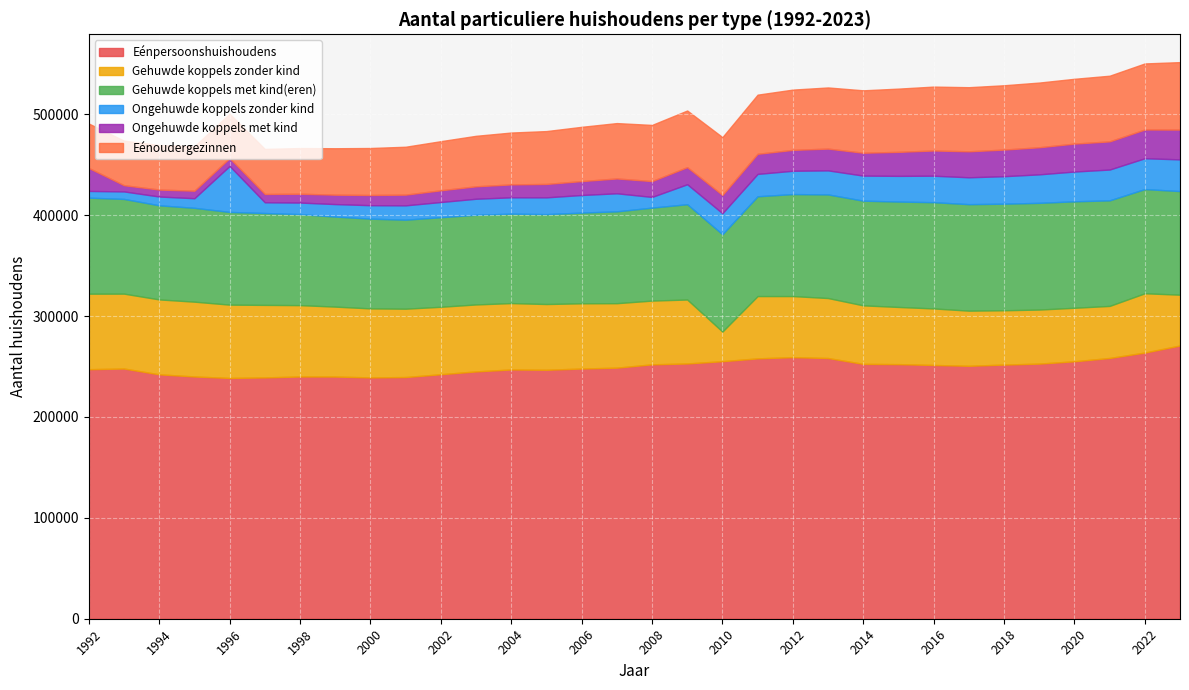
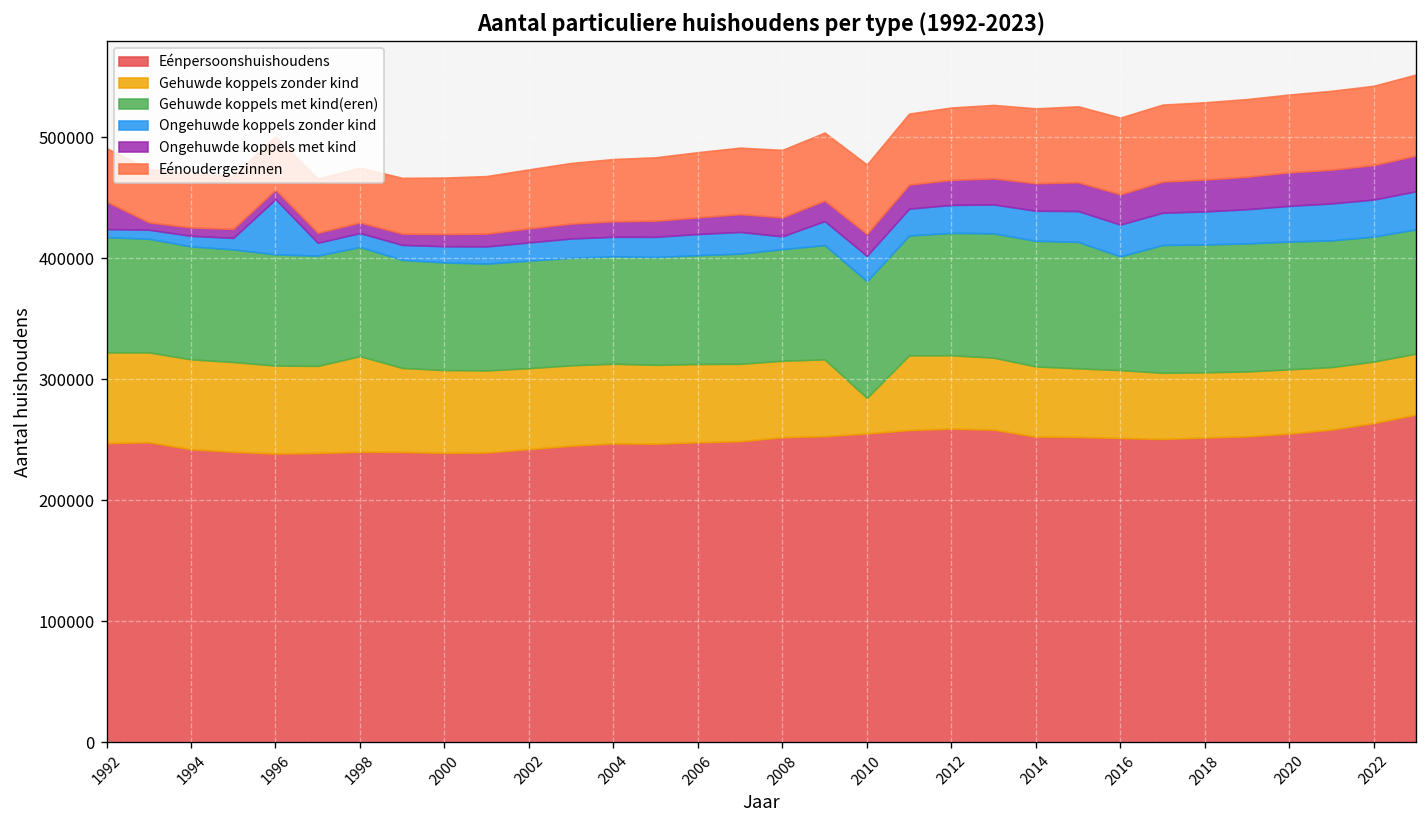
  {
    "Gehuwde koppels zonder kind": {
      "1992": 75000,
      "1994": 74000,
      "1996": 73000,
-     "1998": 71000,
+     "1998": 79000,
      "2000": 68000,
      "2002": 67000,
      "2004": 66000,
      "2006": 65000,
      "2008": 63000,
      "2010": 29000,
      "2012": 61000,
      "2014": 58000,
      "2016": 56000,
      "2018": 54000,
      "2020": 53000,
-     "2022": 59000
+     "2022": 51000
    },
    "Gehuwde koppels met kind(eren)": {
      "1992": 95000,
      "1994": 93000,
      "1996": 92000,
      "1998": 90000,
      "2000": 89000,
      "2002": 89000,
      "2004": 89000,
      "2006": 90000,
      "2008": 92000,
      "2010": 97000,
      "2012": 101000,
      "2014": 104000,
-     "2016": 105000,
+     "2016": 94000,
      "2018": 106000,
      "2020": 106000,
      "2022": 103000
    },
    "Ongehuwde koppels zonder kind": {
      "1992": 7000,
      "1994": 9000,
      "1996": 46000,
      "1998": 11000,
      "2000": 13000,
      "2002": 15000,
      "2004": 16000,
      "2006": 17000,
      "2008": 11000,
      "2010": 21000,
      "2012": 23000,
      "2014": 25000,
      "2016": 26000,
      "2018": 27000,
      "2020": 30000,
      "2022": 31000
    },
    "Ongehuwde koppels met kind": {
      "1992": 23000,
      "1994": 7000,
      "1998": 9000,
      "2000": 10000,
      "2002": 12000,
      "2004": 13000,
      "2006": 14000,
      "2008": 16000,
      "2010": 18000,
      "2012": 21000,
      "2014": 23000,
      "2016": 25000,
      "2018": 26000,
      "2020": 28000,
      "2022": 29000
    }
  }
